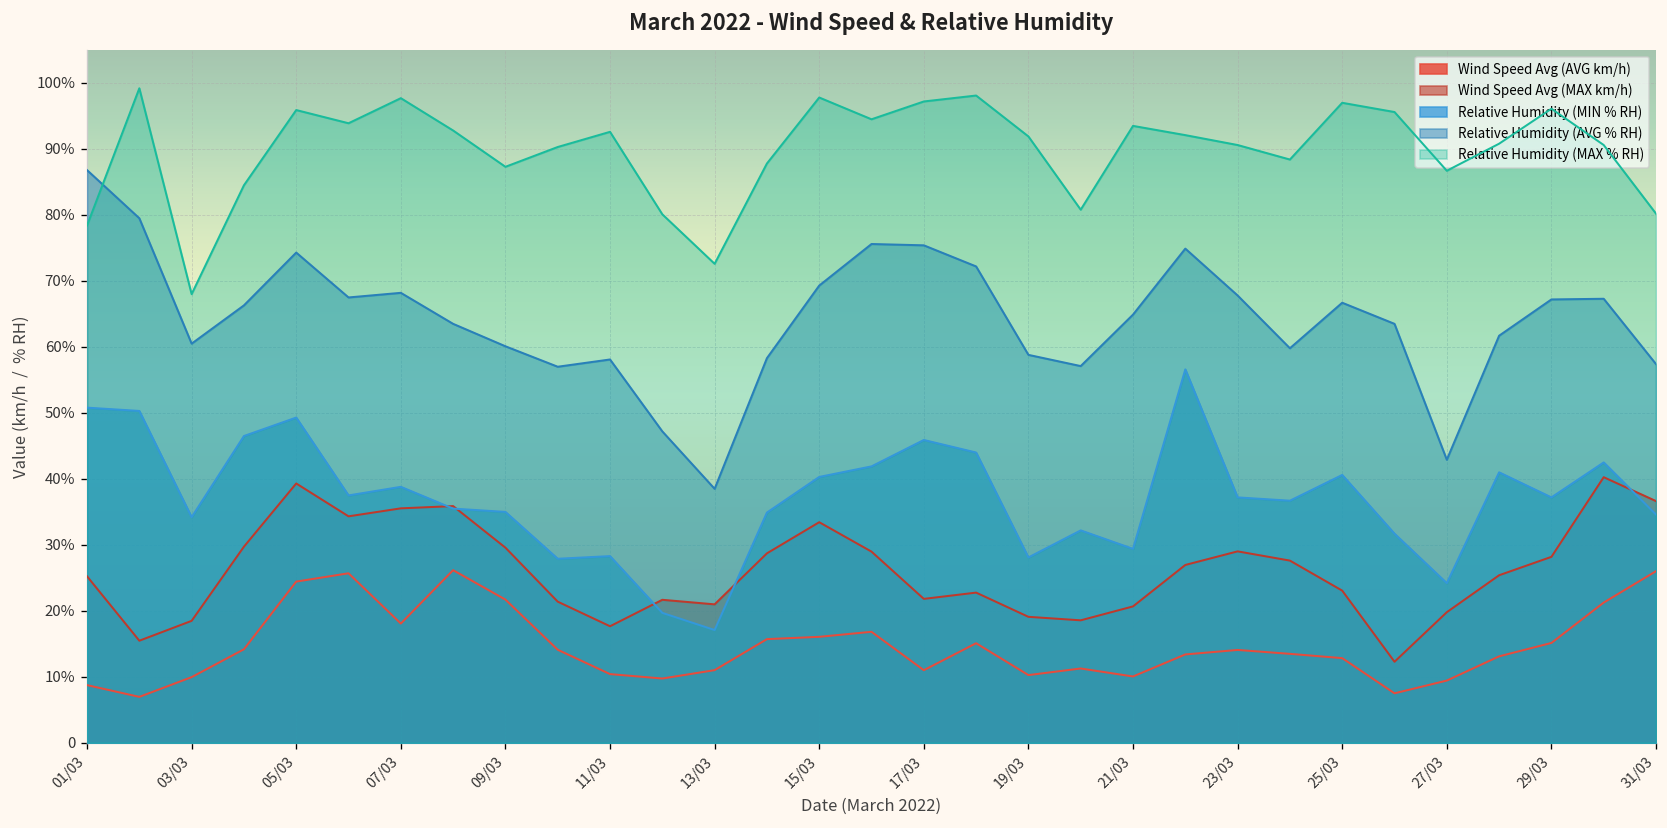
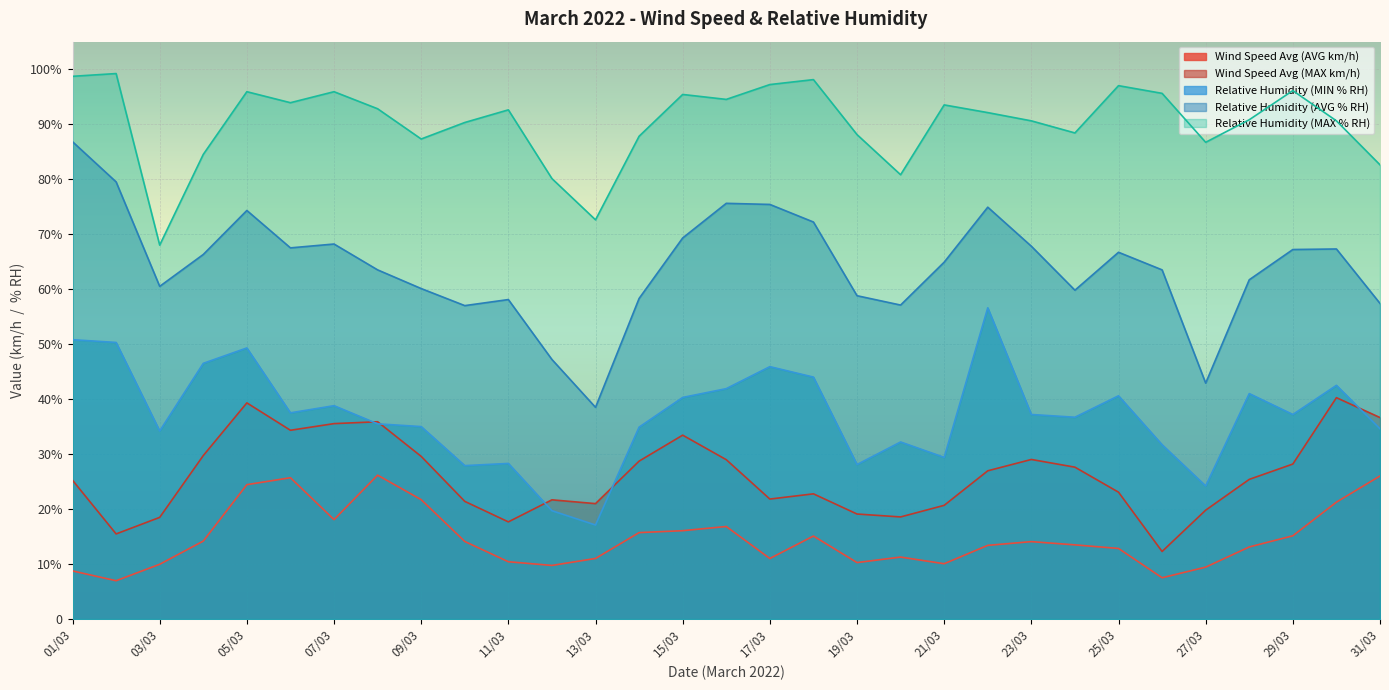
  {
    "Relative Humidity (MAX % RH)": {
-     "01/03": "78%",
+     "01/03": "99%",
      "03/03": "68%",
      "05/03": "96%",
-     "07/03": "98%",
+     "07/03": "96%",
      "09/03": "87%",
      "11/03": "93%",
      "13/03": "73%",
-     "15/03": "98%",
+     "15/03": "95%",
      "17/03": "97%",
-     "19/03": "92%",
+     "19/03": "88%",
      "21/03": "94%",
      "23/03": "91%",
      "25/03": "97%",
      "27/03": "87%",
-     "31/03": "80%"
+     "31/03": "83%"
    }
  }
